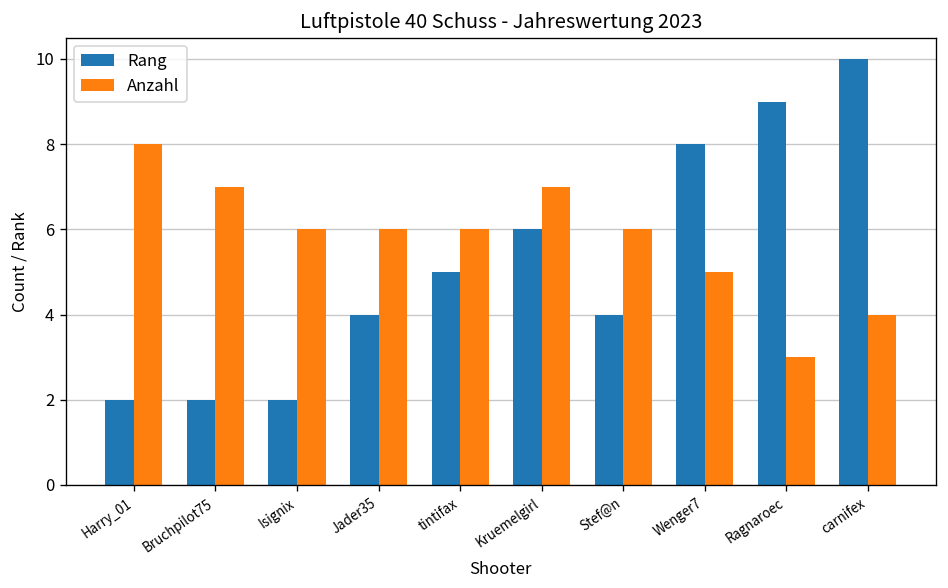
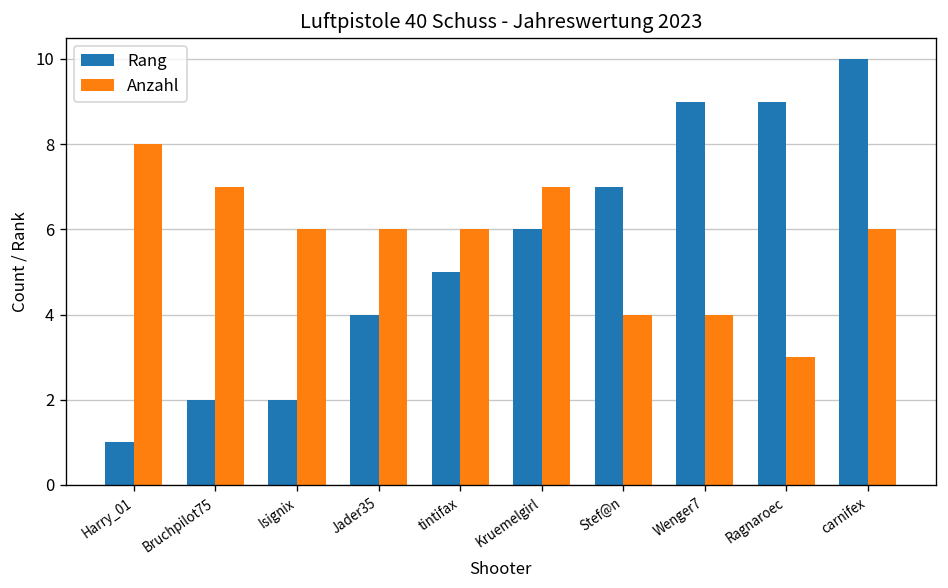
  {
    "Rang": {
-     "Harry_01": 2,
+     "Harry_01": 1,
      "Bruchpilot75": 2,
      "Isignix": 2,
      "Jader35": 4,
      "tintifax": 5,
      "Kruemelgirl": 6,
-     "Stef@n": 4,
-     "Wenger7": 8,
+     "Stef@n": 7,
+     "Wenger7": 9,
      "Ragnaroec": 9,
      "carnifex": 10
    },
    "Anzahl": {
      "Harry_01": 8,
      "Bruchpilot75": 7,
      "Isignix": 6,
      "Jader35": 6,
      "tintifax": 6,
      "Kruemelgirl": 7,
-     "Stef@n": 6,
-     "Wenger7": 5,
+     "Stef@n": 4,
+     "Wenger7": 4,
      "Ragnaroec": 3,
-     "carnifex": 4
+     "carnifex": 6
    }
  }
